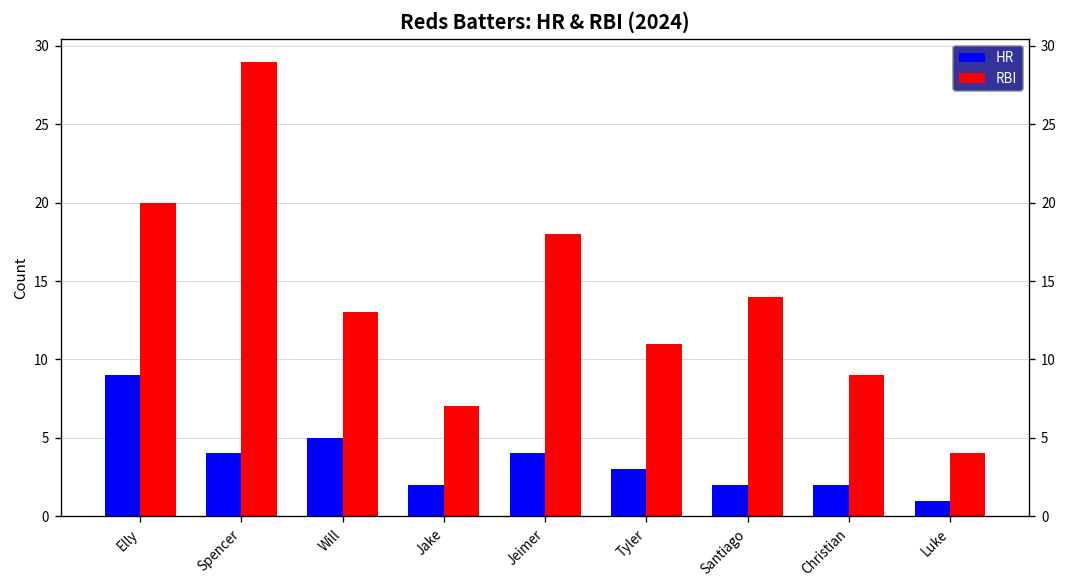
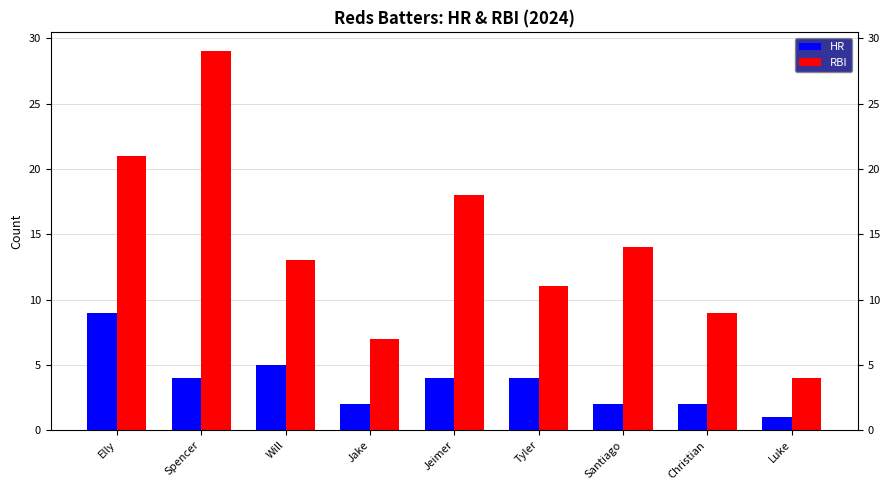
  {
    "HR": {
      "Elly": 9,
      "Spencer": 4,
      "Will": 5,
      "Jake": 2,
      "Jeimer": 4,
-     "Tyler": 3,
+     "Tyler": 4,
      "Santiago": 2,
      "Christian": 2,
      "Luke": 1
    },
    "RBI": {
-     "Elly": 20,
+     "Elly": 21,
      "Spencer": 29,
      "Will": 13,
      "Jake": 7,
      "Jeimer": 18,
      "Tyler": 11,
      "Santiago": 14,
      "Christian": 9,
      "Luke": 4
    }
  }
